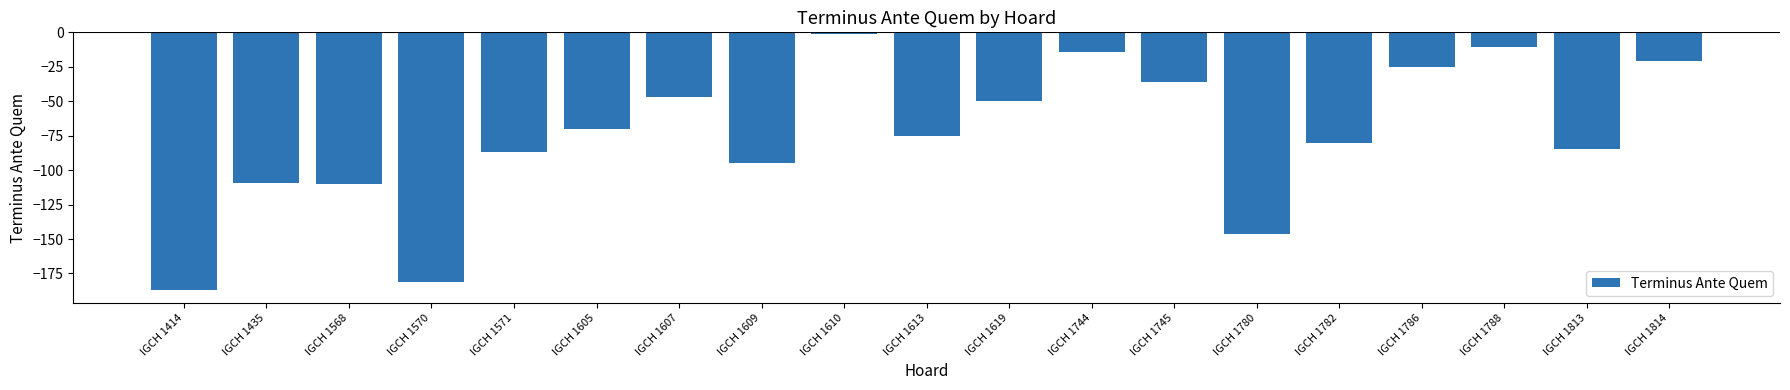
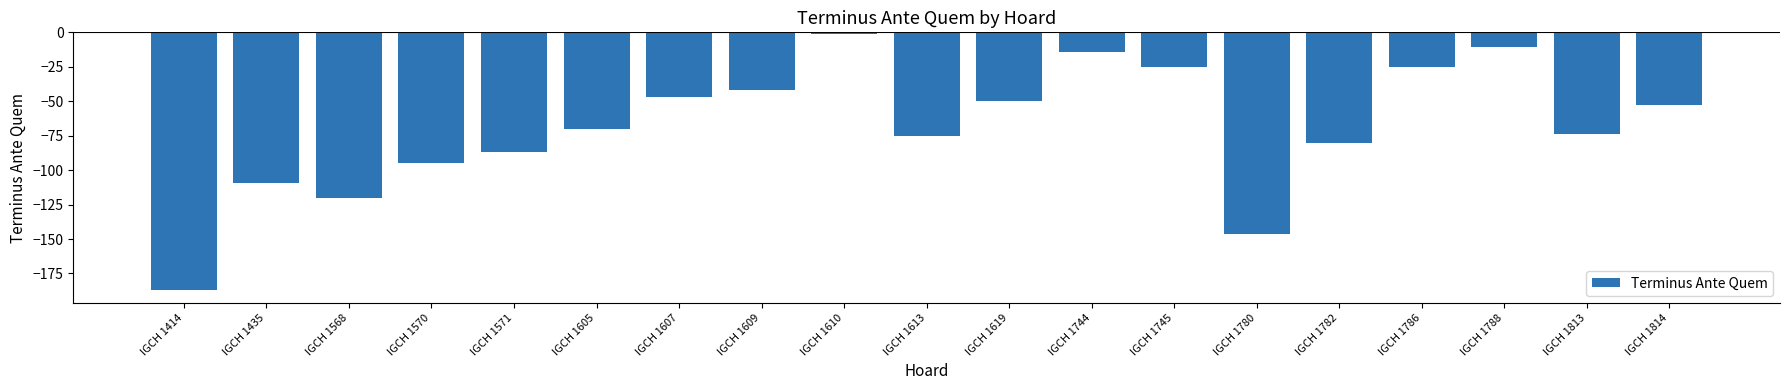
  {
    "IGCH 1414": -187,
    "IGCH 1435": -109,
-   "IGCH 1568": -110,
-   "IGCH 1570": -181,
+   "IGCH 1568": -120,
+   "IGCH 1570": -95,
    "IGCH 1571": -87,
    "IGCH 1605": -70,
    "IGCH 1607": -47,
-   "IGCH 1609": -95,
+   "IGCH 1609": -42,
    "IGCH 1613": -75,
    "IGCH 1619": -50,
    "IGCH 1744": -14,
-   "IGCH 1745": -36,
+   "IGCH 1745": -25,
    "IGCH 1780": -146,
    "IGCH 1782": -80,
    "IGCH 1786": -25,
    "IGCH 1788": -11,
-   "IGCH 1813": -85,
-   "IGCH 1814": -21
+   "IGCH 1813": -74,
+   "IGCH 1814": -53
  }
